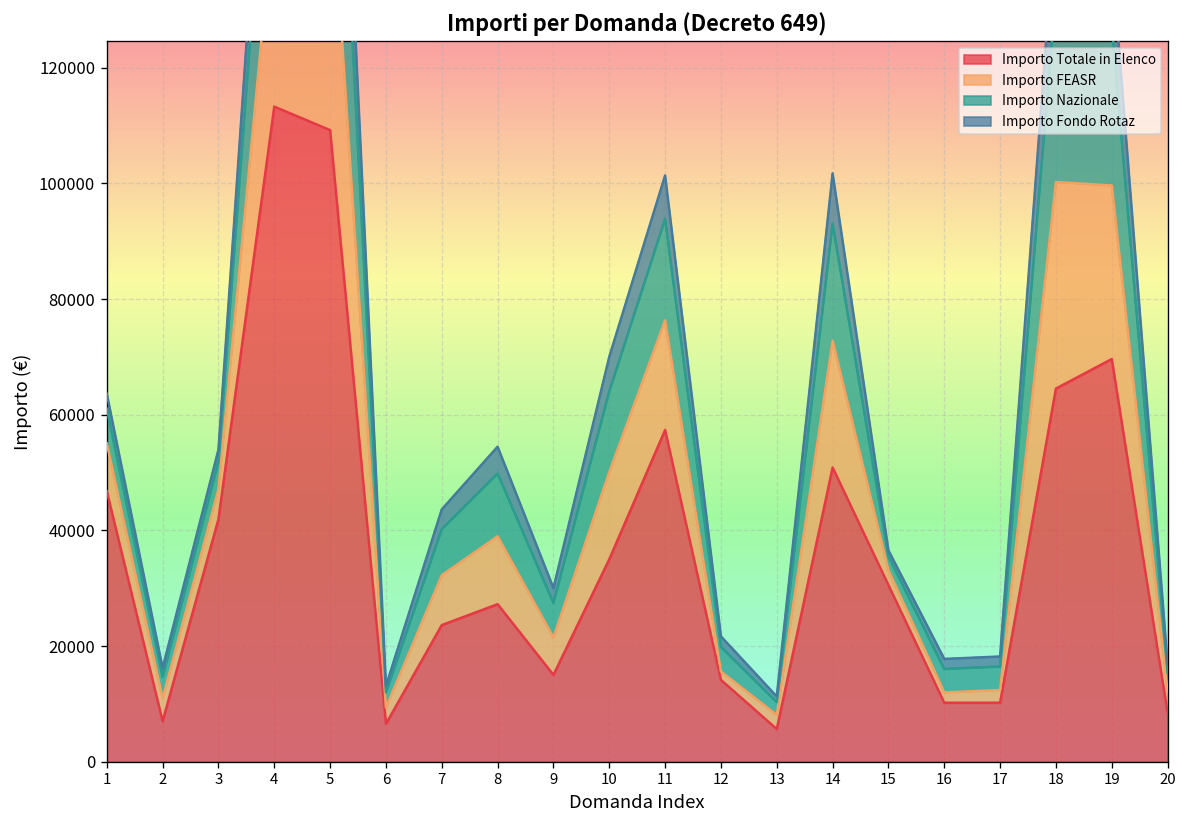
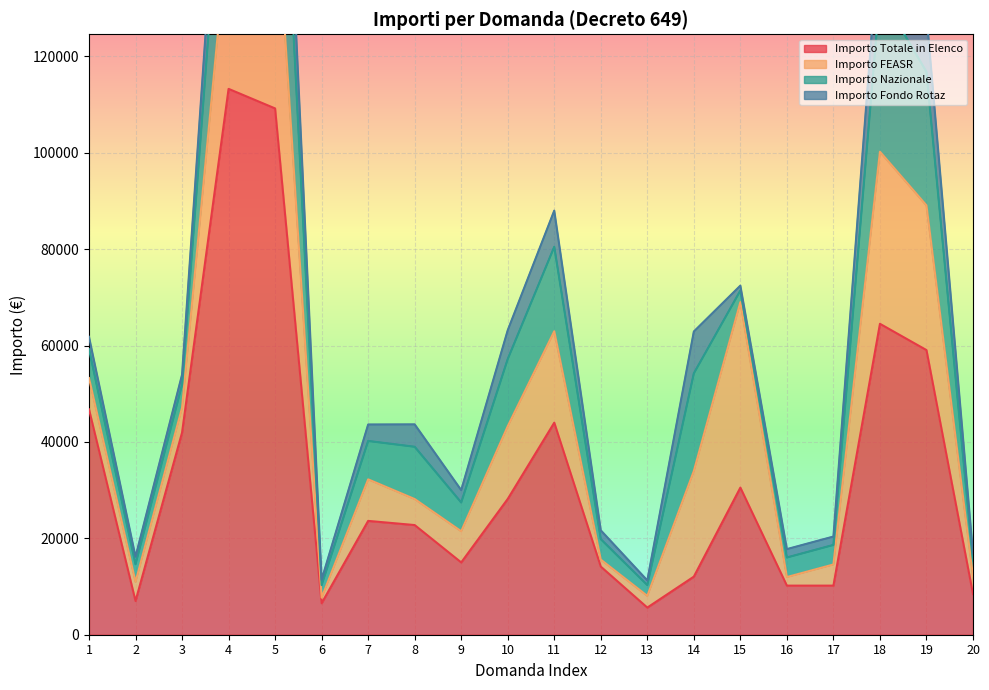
  {
    "Importo Totale in Elenco": {
      "1": 47000,
      "2": 7000,
      "3": 42000,
      "4": 113000,
      "5": 109000,
      "6": 7000,
      "7": 24000,
-     "8": 27000,
+     "8": 23000,
      "9": 15000,
-     "10": 35000,
-     "11": 57000,
+     "10": 28000,
+     "11": 44000,
      "12": 14000,
      "13": 6000,
-     "14": 51000,
+     "14": 12000,
      "15": 31000,
      "16": 10000,
      "17": 10000,
      "18": 65000,
-     "19": 70000,
+     "19": 59000,
      "20": 8000
    },
    "Importo FEASR": {
-     "1": 8000,
+     "1": 6000,
      "2": 4000,
      "3": 5000,
-     "6": 3000,
+     "6": 1000,
      "7": 9000,
-     "8": 12000,
+     "8": 5000,
      "9": 6000,
      "10": 15000,
      "11": 19000,
      "12": 1000,
      "13": 2000,
      "14": 22000,
-     "15": 3000,
+     "15": 38000,
      "16": 2000,
-     "17": 2000,
+     "17": 4000,
      "18": 36000,
      "19": 30000,
      "20": 4000
    }
  }
